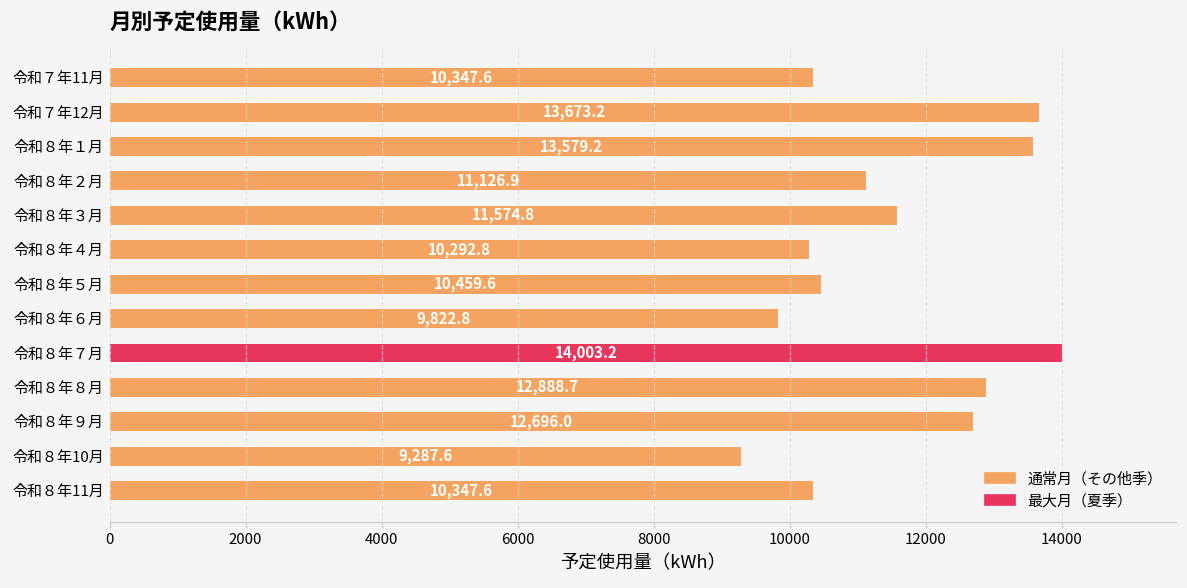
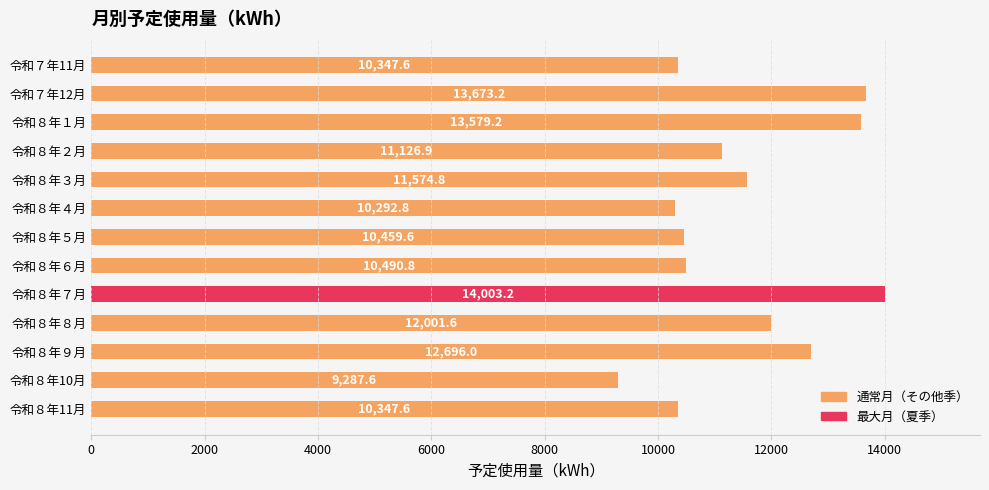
  {
    "令和７年11月": "10,347.6",
    "令和７年12月": "13,673.2",
    "令和８年１月": "13,579.2",
    "令和８年２月": "11,126.9",
    "令和８年３月": "11,574.8",
    "令和８年４月": "10,292.8",
    "令和８年５月": "10,459.6",
-   "令和８年６月": "9,822.8",
+   "令和８年６月": "10,490.8",
    "令和８年７月": "14,003.2",
-   "令和８年８月": "12,888.7",
+   "令和８年８月": "12,001.6",
    "令和８年９月": "12,696.0",
    "令和８年10月": "9,287.6",
    "令和８年11月": "10,347.6"
  }
